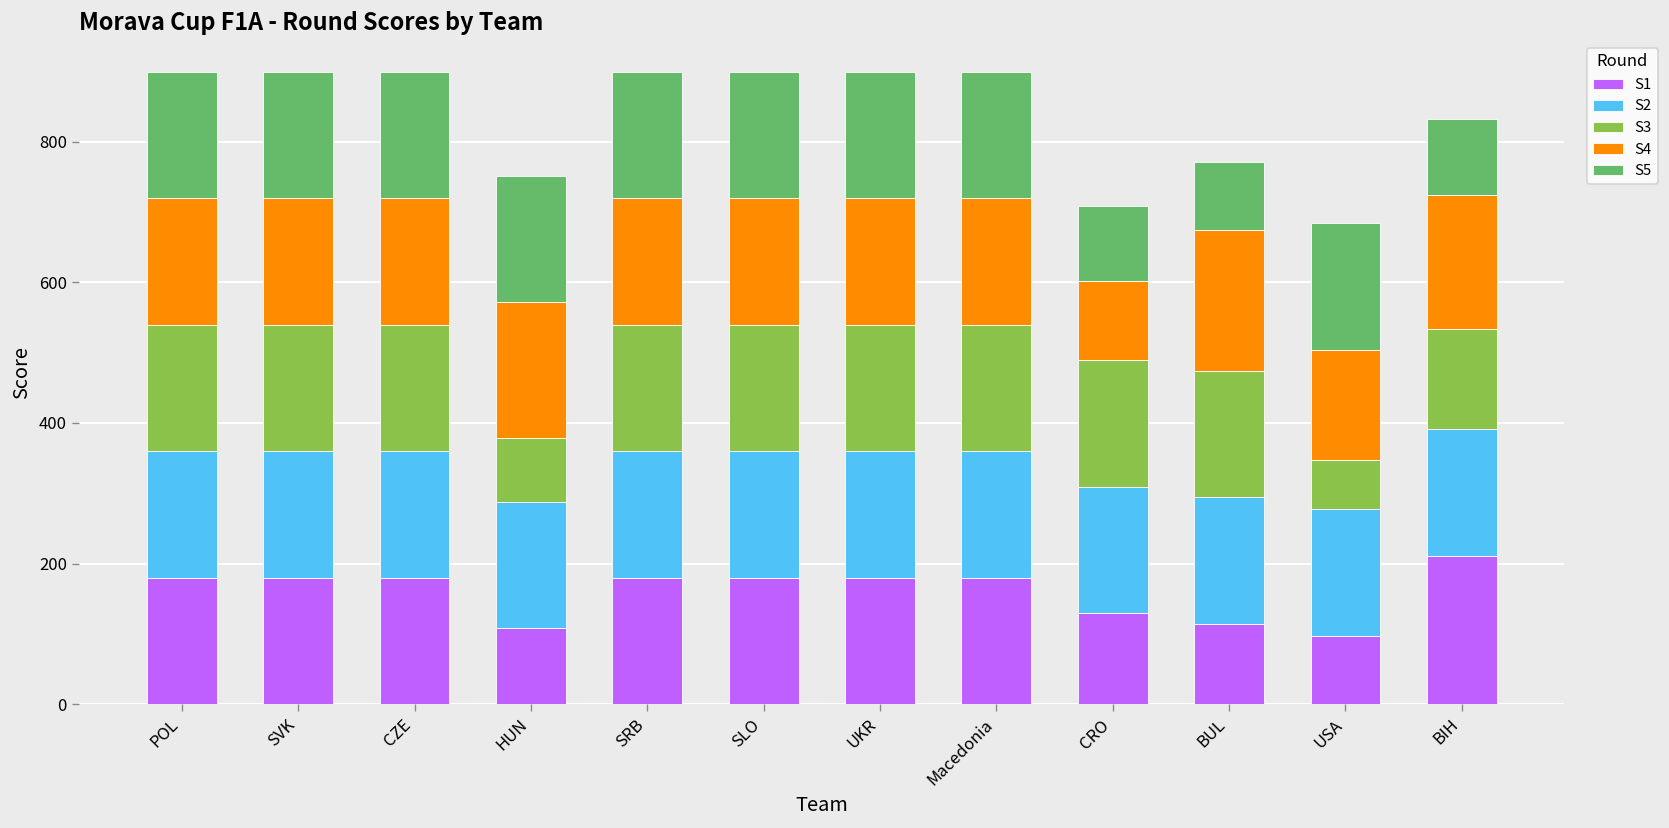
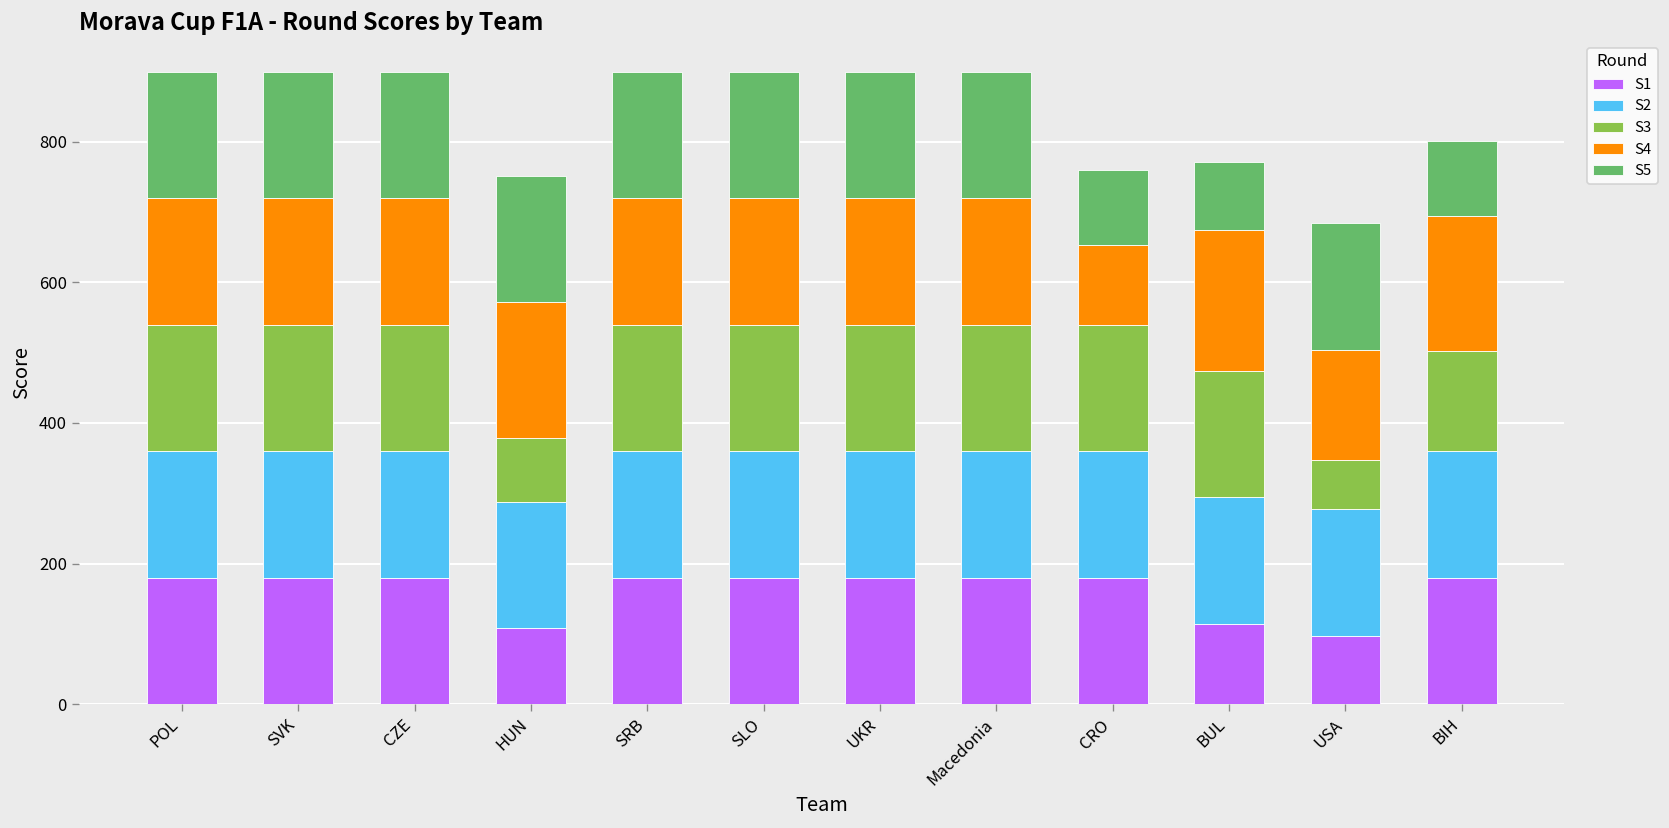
  {
    "S1": {
      "POL": 180,
      "SVK": 180,
      "CZE": 180,
      "HUN": 110,
      "SRB": 180,
      "SLO": 180,
      "UKR": 180,
      "Macedonia": 180,
-     "CRO": 130,
+     "CRO": 180,
      "BUL": 110,
      "USA": 100,
-     "BIH": 210
+     "BIH": 180
    },
    "S2": {
      "POL": 180,
      "SVK": 180,
      "CZE": 180,
      "HUN": 180,
      "SRB": 180,
      "SLO": 180,
      "UKR": 180,
      "Macedonia": 180,
      "CRO": 180,
      "BUL": 180,
      "USA": 180,
      "BIH": 180
    },
    "S4": {
      "POL": 180,
      "SVK": 180,
      "CZE": 180,
      "HUN": 190,
      "SRB": 180,
      "SLO": 180,
      "UKR": 180,
      "Macedonia": 180,
      "CRO": 110,
      "BUL": 200,
      "USA": 160,
      "BIH": 190
    }
  }
